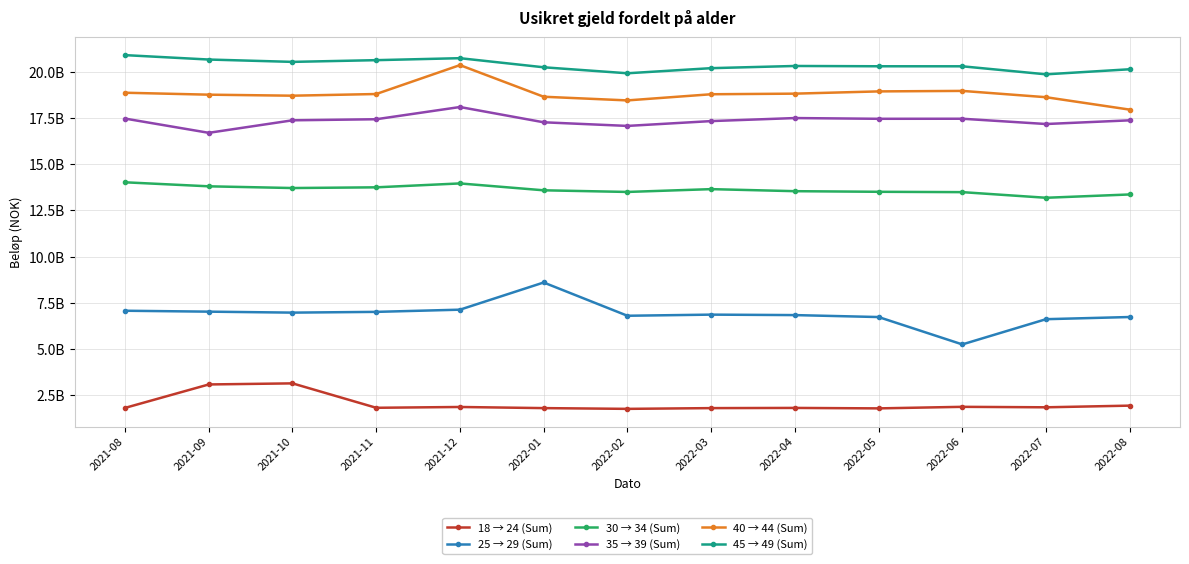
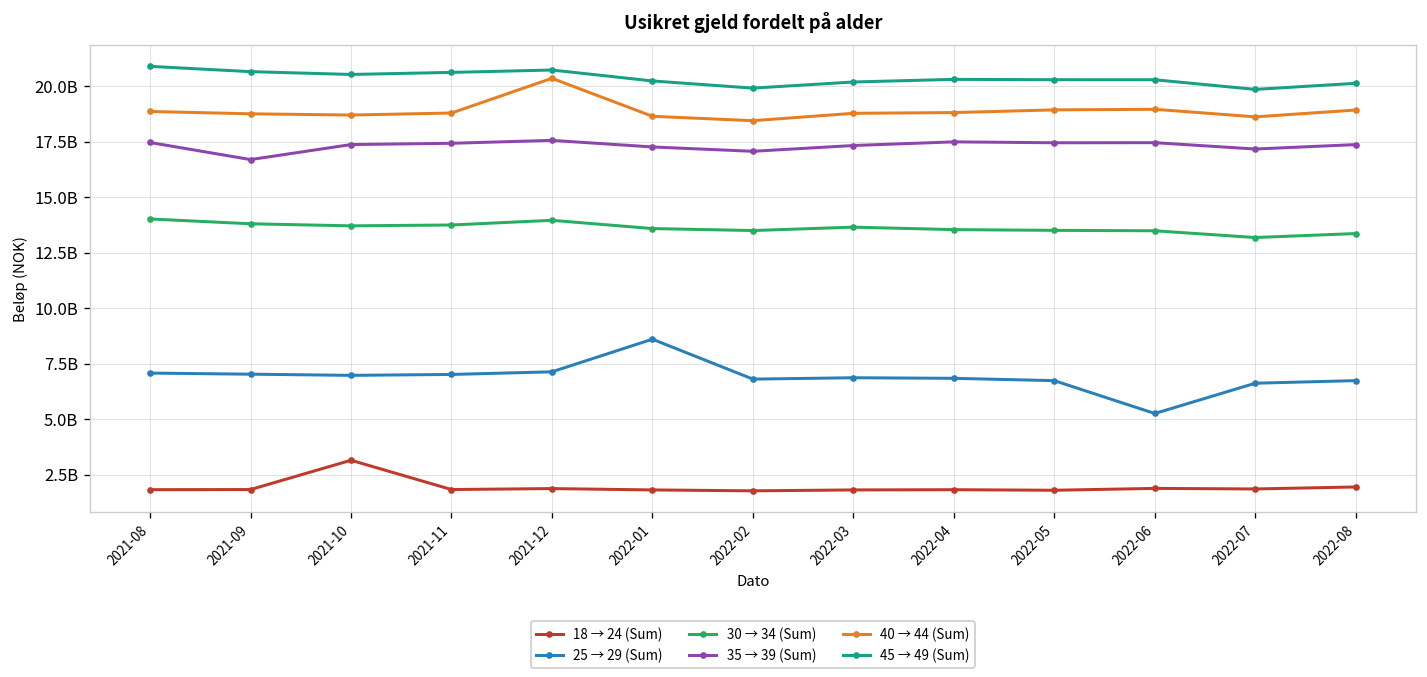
  {
    "18 → 24 (Sum)": {
      "2021-08": 1800000000,
-     "2021-09": 3100000000,
+     "2021-09": 1800000000,
      "2021-10": 3100000000,
      "2021-11": 1800000000,
      "2021-12": 1900000000,
      "2022-01": 1800000000,
      "2022-02": 1800000000,
      "2022-03": 1800000000,
      "2022-04": 1800000000,
      "2022-05": 1800000000,
      "2022-06": 1900000000,
      "2022-07": 1800000000,
      "2022-08": 1900000000
    },
    "25 → 29 (Sum)": {
      "2021-08": 7100000000,
      "2021-09": 7000000000,
      "2021-10": 7000000000,
      "2021-11": 7000000000,
      "2021-12": 7100000000,
      "2022-01": 8600000000,
      "2022-02": 6800000000,
      "2022-03": 6900000000,
      "2022-04": 6800000000,
      "2022-05": 6700000000,
      "2022-06": 5300000000,
      "2022-07": 6600000000,
      "2022-08": 6700000000
    },
    "35 → 39 (Sum)": {
      "2021-08": 17500000000,
      "2021-09": 16700000000,
      "2021-10": 17400000000,
      "2021-11": 17400000000,
-     "2021-12": 18100000000,
+     "2021-12": 17600000000,
      "2022-01": 17300000000,
      "2022-02": 17100000000,
      "2022-03": 17300000000,
      "2022-04": 17500000000,
      "2022-05": 17400000000,
      "2022-06": 17500000000,
      "2022-07": 17200000000,
      "2022-08": 17400000000
    },
    "40 → 44 (Sum)": {
      "2021-08": 18900000000,
      "2021-09": 18800000000,
      "2021-10": 18700000000,
      "2021-11": 18800000000,
      "2021-12": 20400000000,
      "2022-01": 18600000000,
      "2022-02": 18400000000,
      "2022-03": 18800000000,
      "2022-04": 18800000000,
      "2022-05": 18900000000,
      "2022-06": 19000000000,
      "2022-07": 18600000000,
-     "2022-08": 17900000000
+     "2022-08": 18900000000
    }
  }
